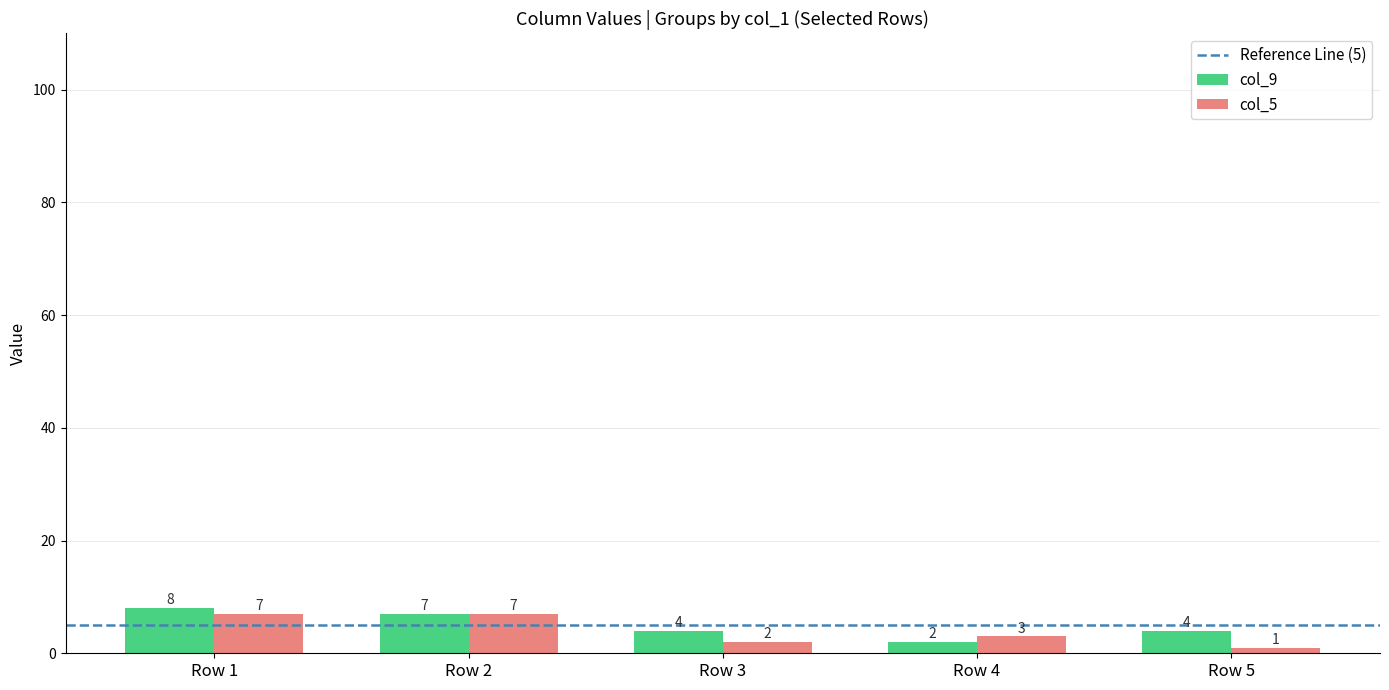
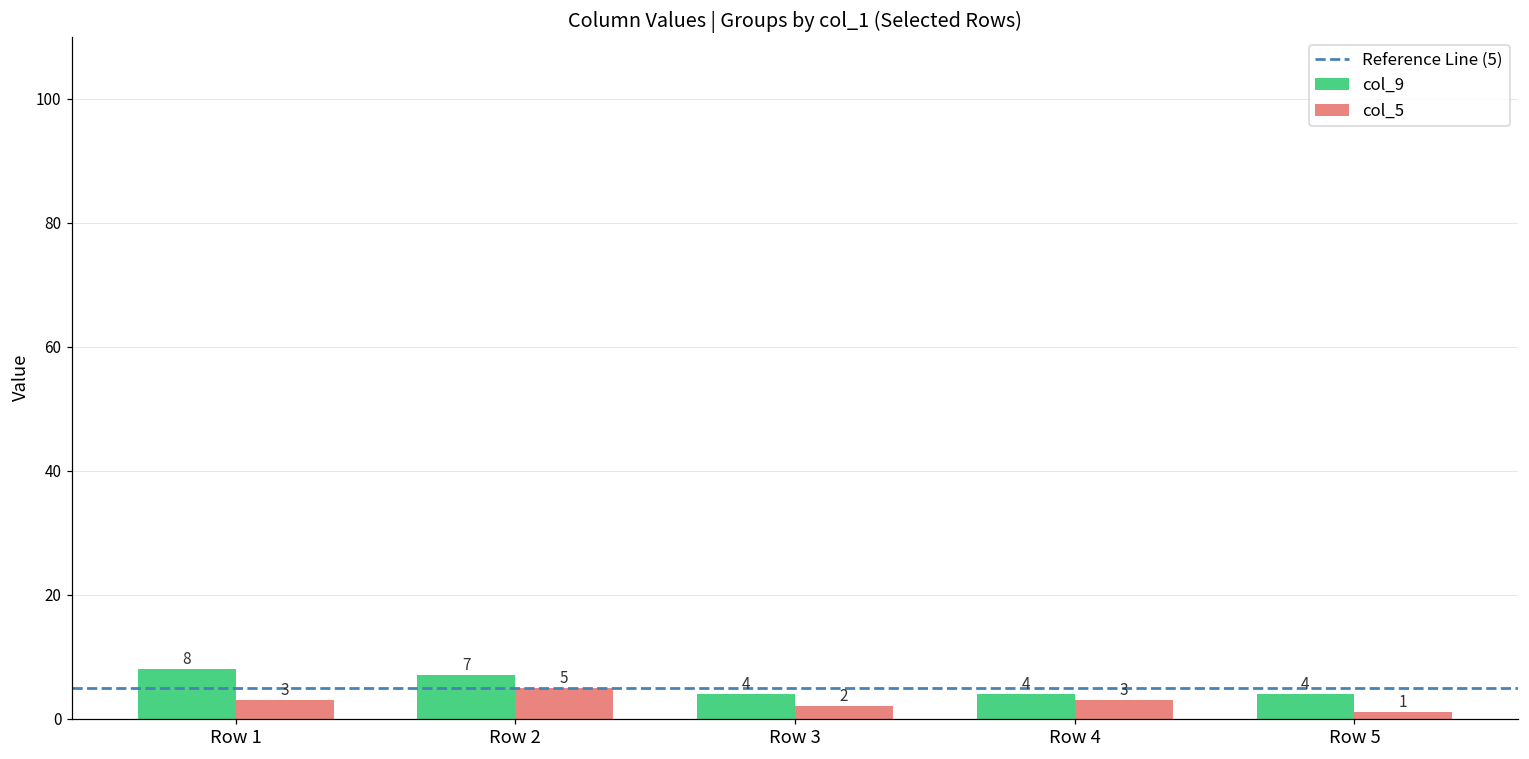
  {
    "col_9": {
      "Row 1": 8,
      "Row 2": 7,
      "Row 3": 4,
-     "Row 4": 2,
+     "Row 4": 4,
      "Row 5": 4
    },
    "col_5": {
-     "Row 1": 7,
-     "Row 2": 7,
+     "Row 1": 3,
+     "Row 2": 5,
      "Row 3": 2,
      "Row 4": 3,
      "Row 5": 1
    }
  }
